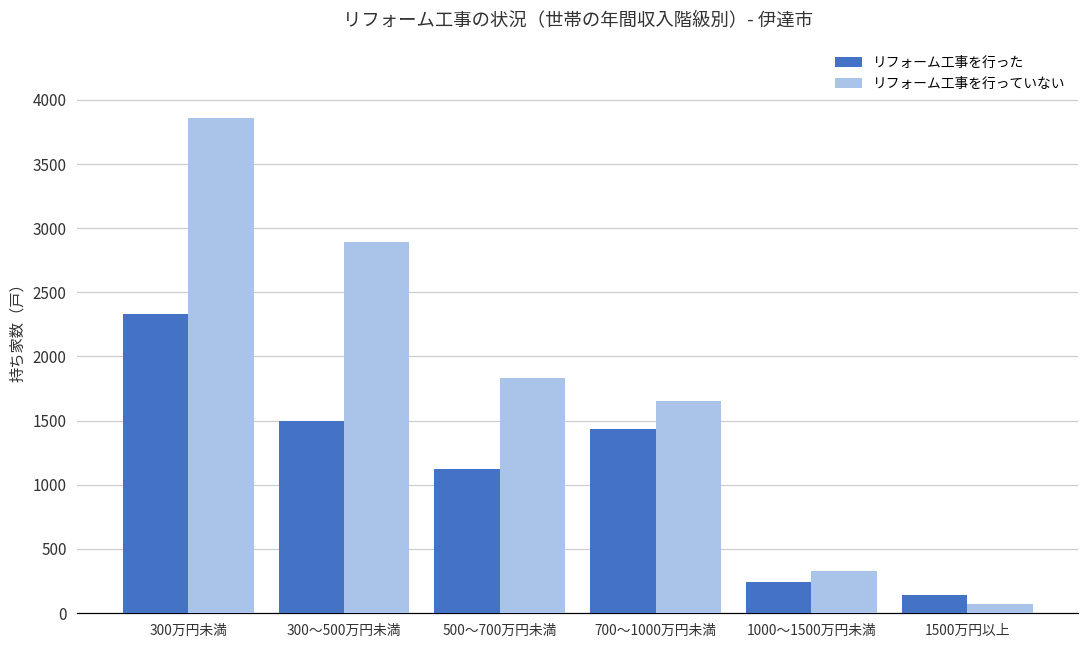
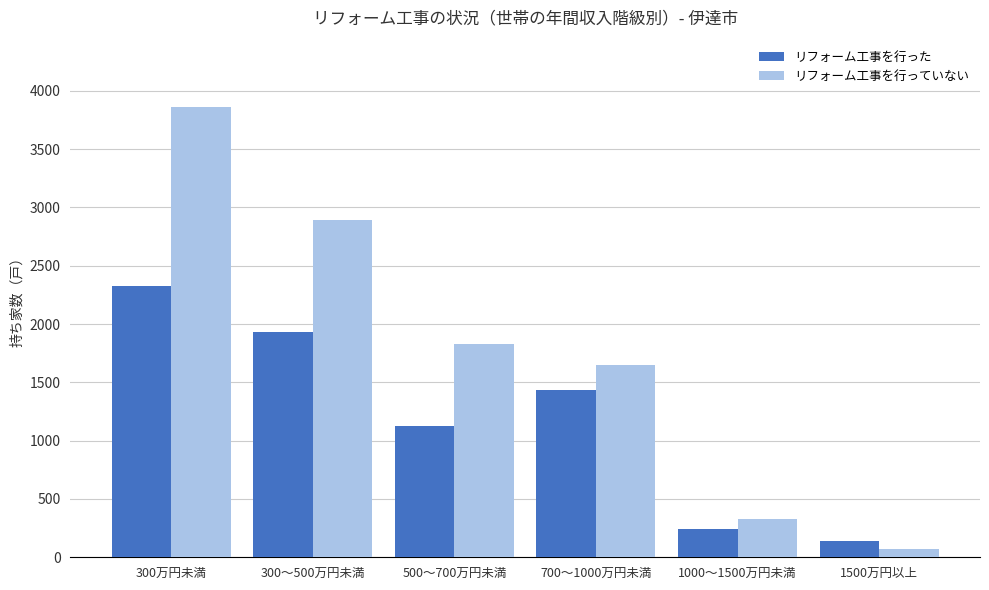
  {
    "リフォーム工事を行った": {
      "300万円未満": 2330,
-     "300～500万円未満": 1500,
+     "300～500万円未満": 1930,
      "500～700万円未満": 1120,
      "700～1000万円未満": 1430,
      "1000～1500万円未満": 240,
      "1500万円以上": 140
    },
    "リフォーム工事を行っていない": {
      "300万円未満": 3860,
      "300～500万円未満": 2890,
      "500～700万円未満": 1830,
      "700～1000万円未満": 1650,
      "1000～1500万円未満": 330,
      "1500万円以上": 70
    }
  }
